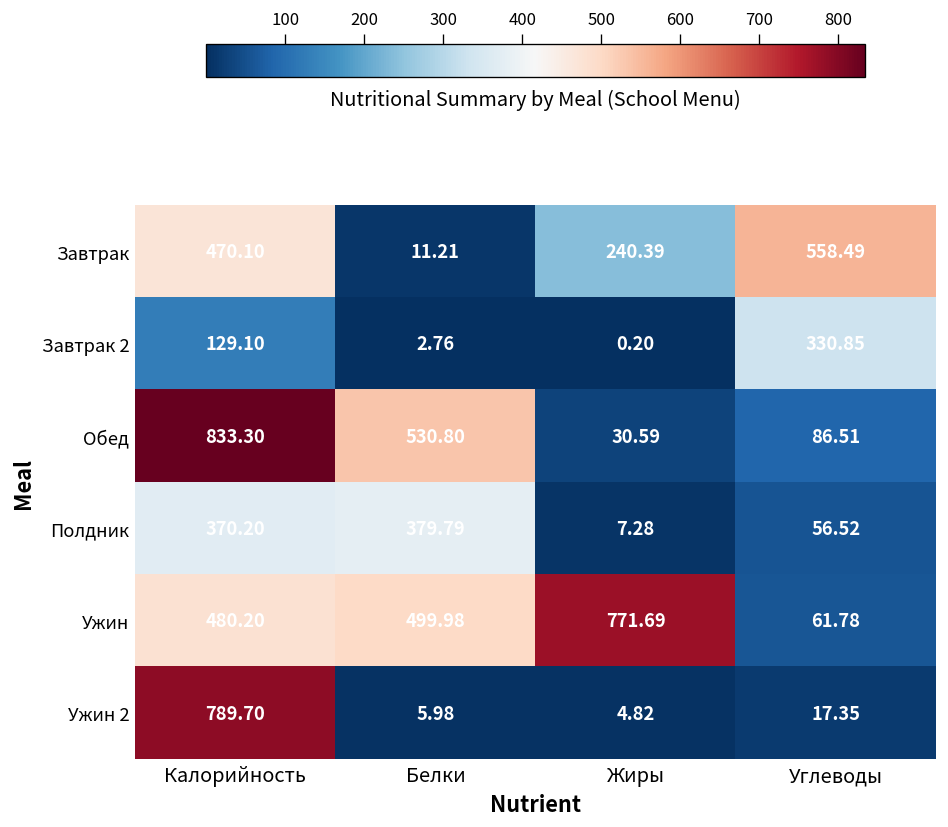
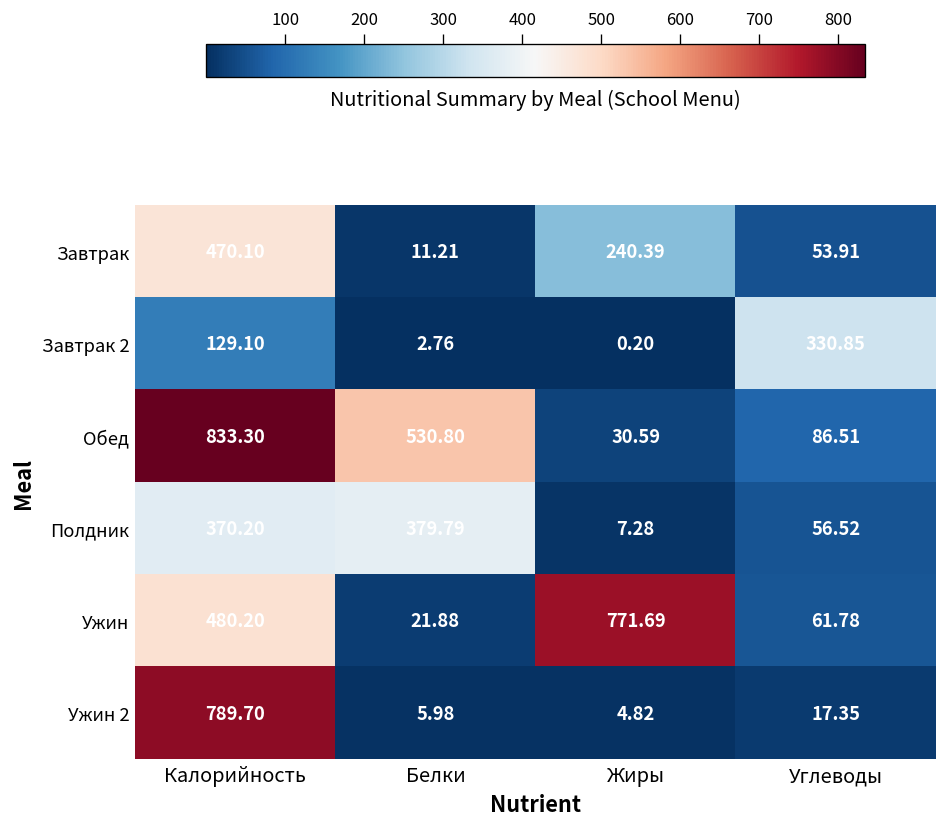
  {
    "Завтрак": {
      "Белки": 11.21,
      "Жиры": 240.39,
-     "Углеводы": 558.49
+     "Углеводы": 53.91
    },
    "Завтрак 2": {
      "Калорийность": 129.10,
      "Белки": 2.76,
      "Жиры": 0.20,
      "Углеводы": 330.85
    },
    "Обед": {
      "Калорийность": 833.30,
      "Белки": 530.80,
      "Жиры": 30.59,
      "Углеводы": 86.51
    },
    "Полдник": {
      "Жиры": 7.28,
      "Углеводы": 56.52
    },
    "Ужин": {
-     "Белки": 499.98,
+     "Белки": 21.88,
      "Жиры": 771.69,
      "Углеводы": 61.78
    },
    "Ужин 2": {
      "Калорийность": 789.70,
      "Белки": 5.98,
      "Жиры": 4.82,
      "Углеводы": 17.35
    }
  }
